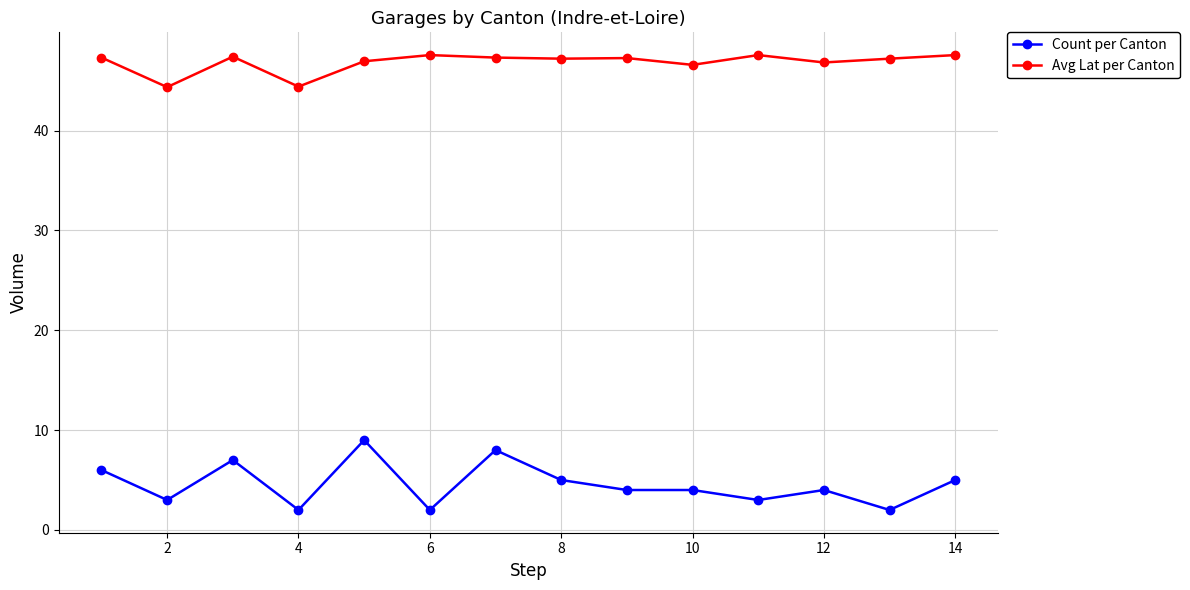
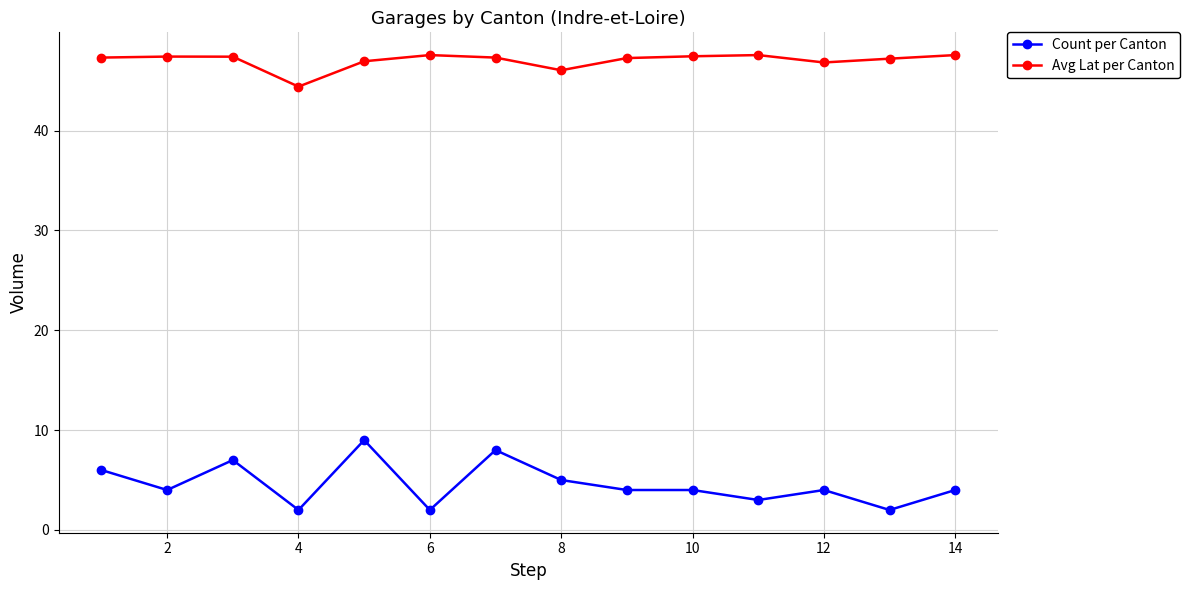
  {
    "Count per Canton": {
-     "2": 3,
+     "2": 4,
      "4": 2,
      "6": 2,
      "8": 5,
      "10": 4,
      "12": 4,
-     "14": 5
+     "14": 4
    },
    "Avg Lat per Canton": {
-     "2": 44,
+     "2": 47,
      "4": 44,
      "6": 48,
-     "8": 47,
-     "10": 46.6,
+     "8": 46,
+     "10": 47.5,
      "12": 47,
      "14": 48
    }
  }
